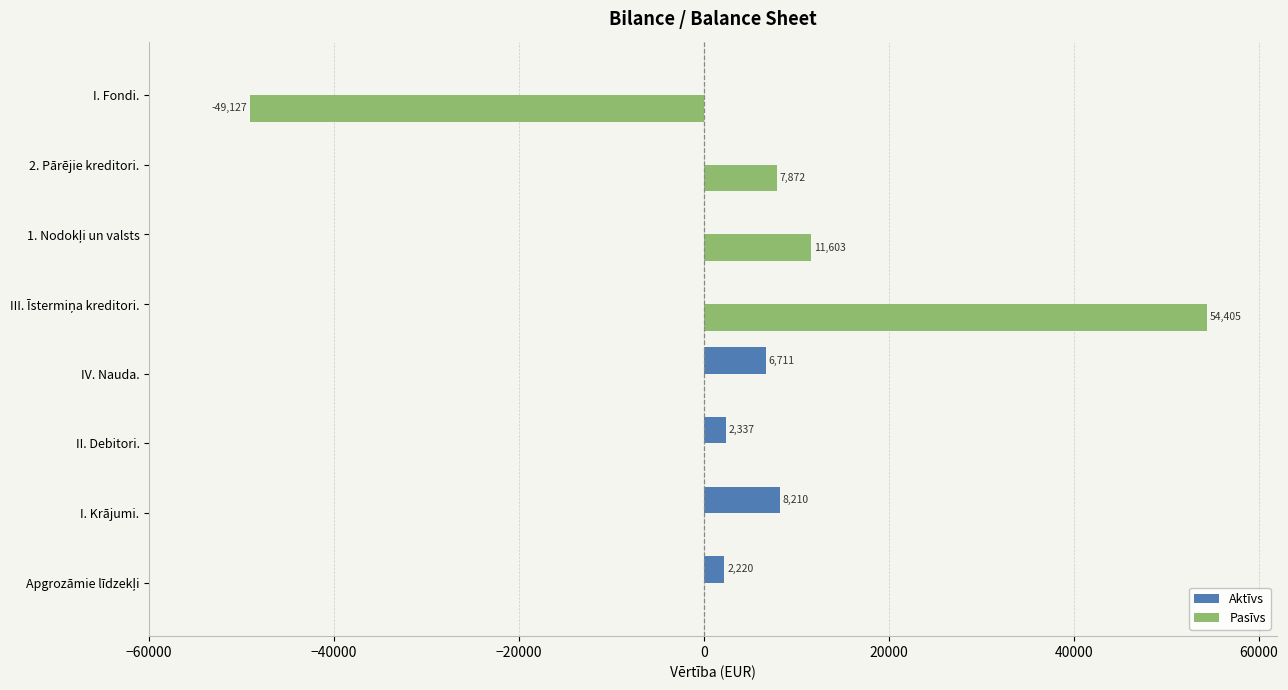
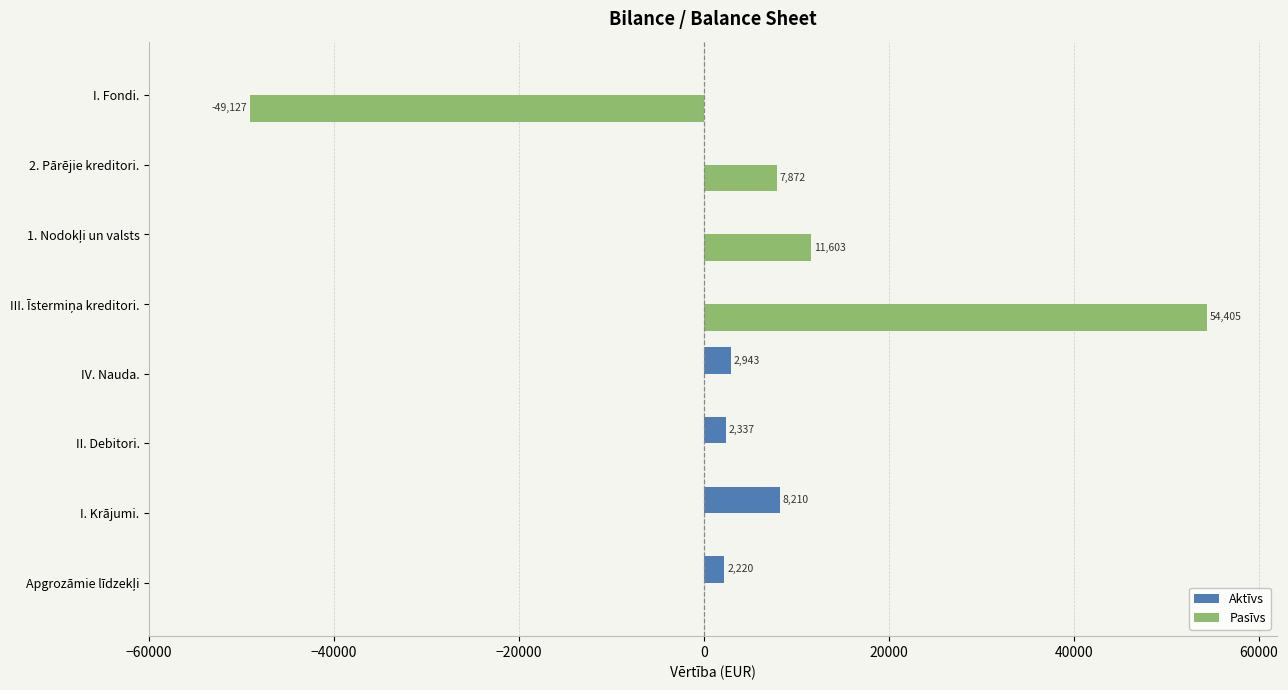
  {
    "Aktīvs": {
-     "IV. Nauda.": "6,711",
+     "IV. Nauda.": "2,943",
      "II. Debitori.": "2,337",
      "I. Krājumi.": "8,210",
      "Apgrozāmie līdzekļi": "2,220"
    },
    "Pasīvs": {
      "I. Fondi.": "-49,127",
      "2. Pārējie kreditori.": "7,872",
      "1. Nodokļi un valsts": "11,603",
      "III. Īstermiņa kreditori.": "54,405"
    }
  }
